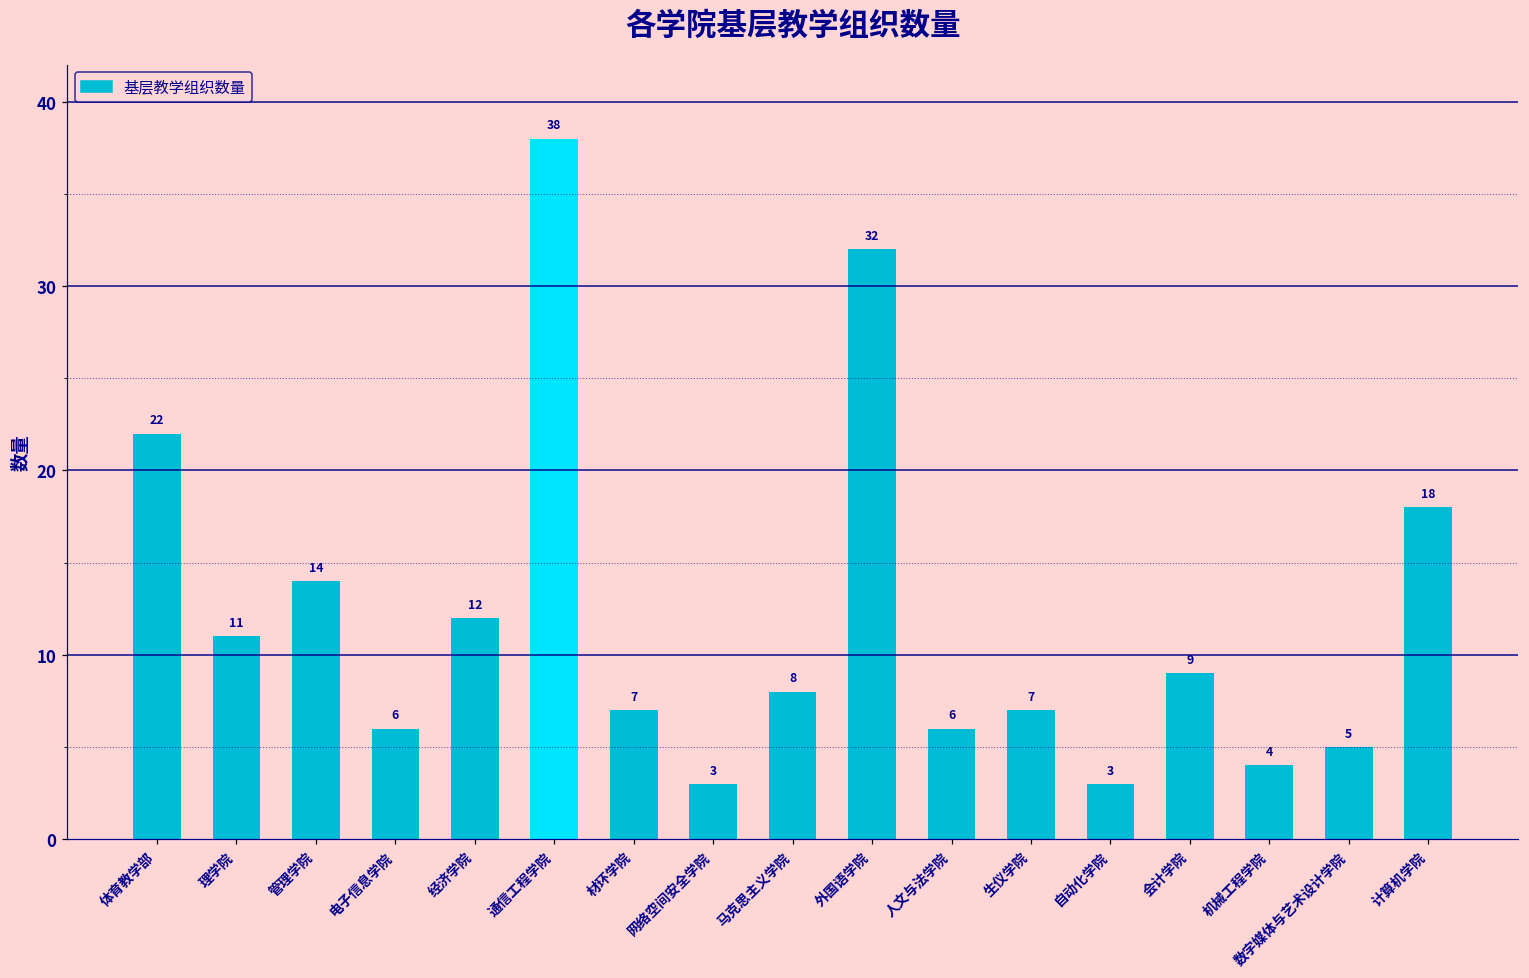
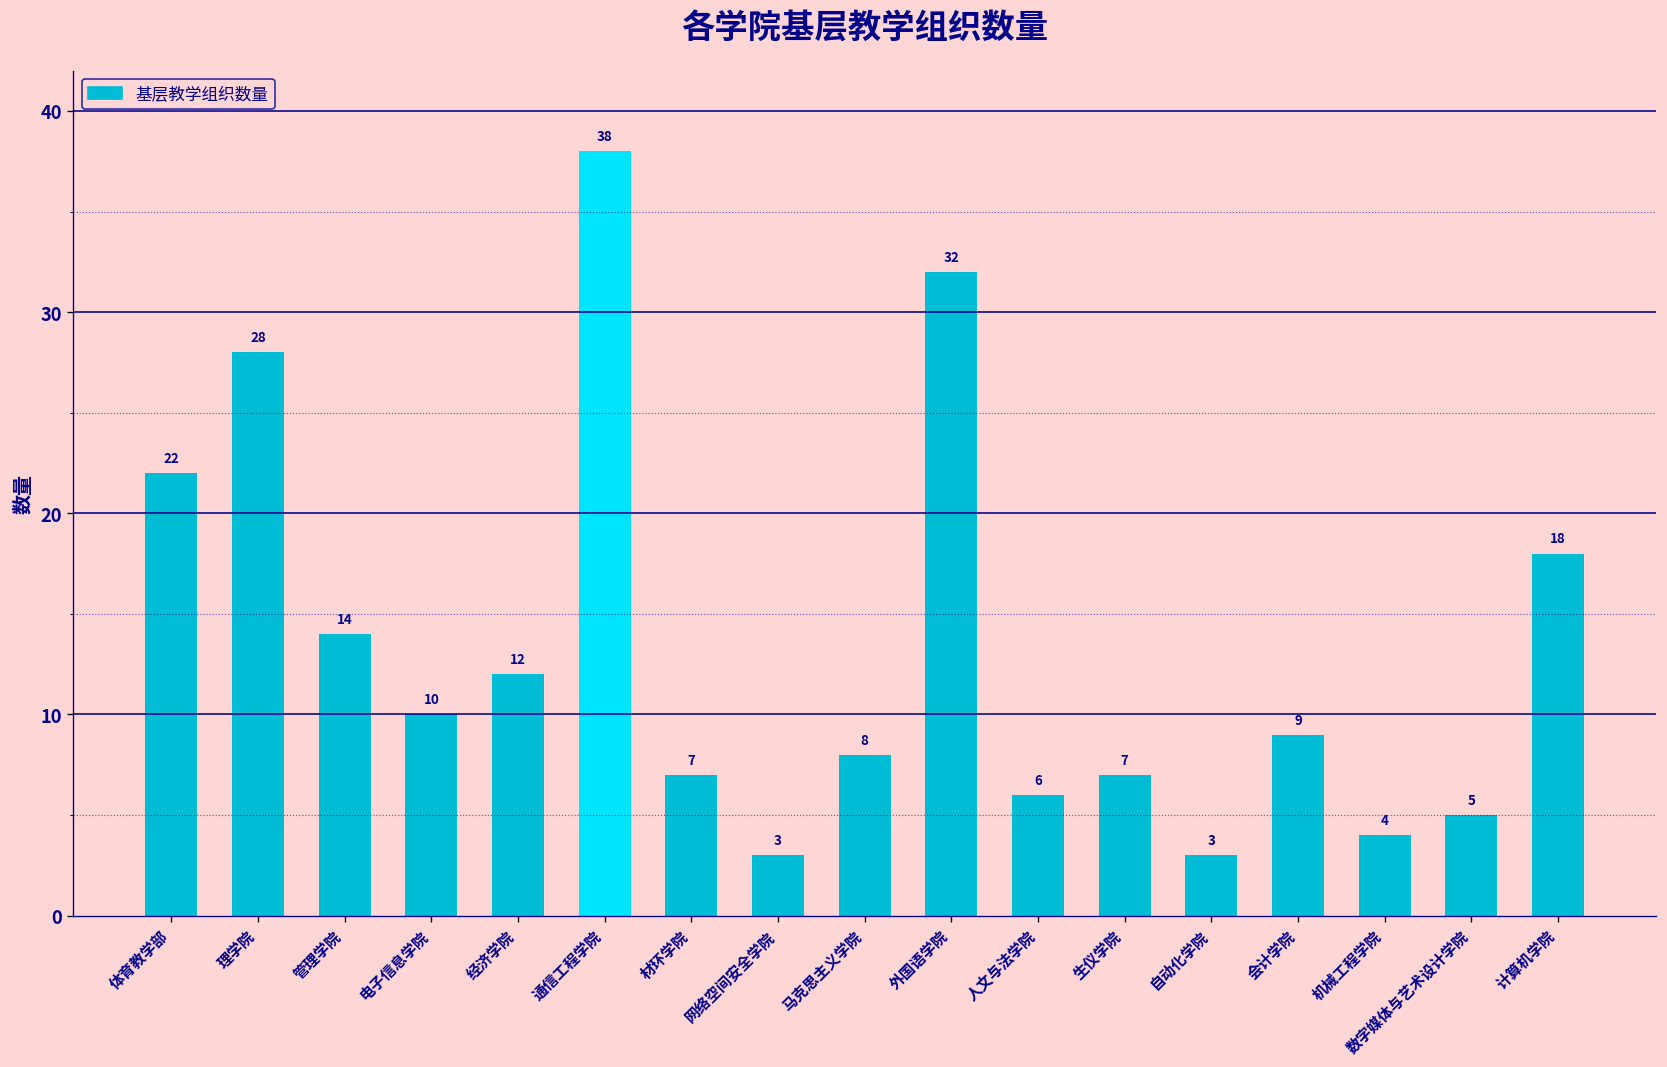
  {
    "体育教学部": 22,
-   "理学院": 11,
+   "理学院": 28,
    "管理学院": 14,
-   "电子信息学院": 6,
+   "电子信息学院": 10,
    "经济学院": 12,
    "通信工程学院": 38,
    "材环学院": 7,
    "网络空间安全学院": 3,
    "马克思主义学院": 8,
    "外国语学院": 32,
    "人文与法学院": 6,
    "生仪学院": 7,
    "自动化学院": 3,
    "会计学院": 9,
    "机械工程学院": 4,
    "数字媒体与艺术设计学院": 5,
    "计算机学院": 18
  }
